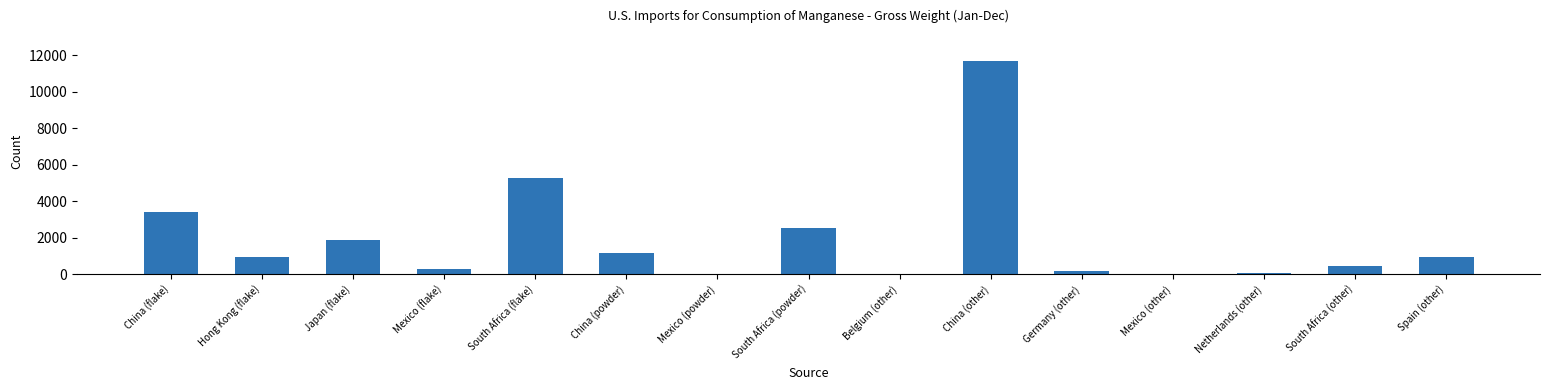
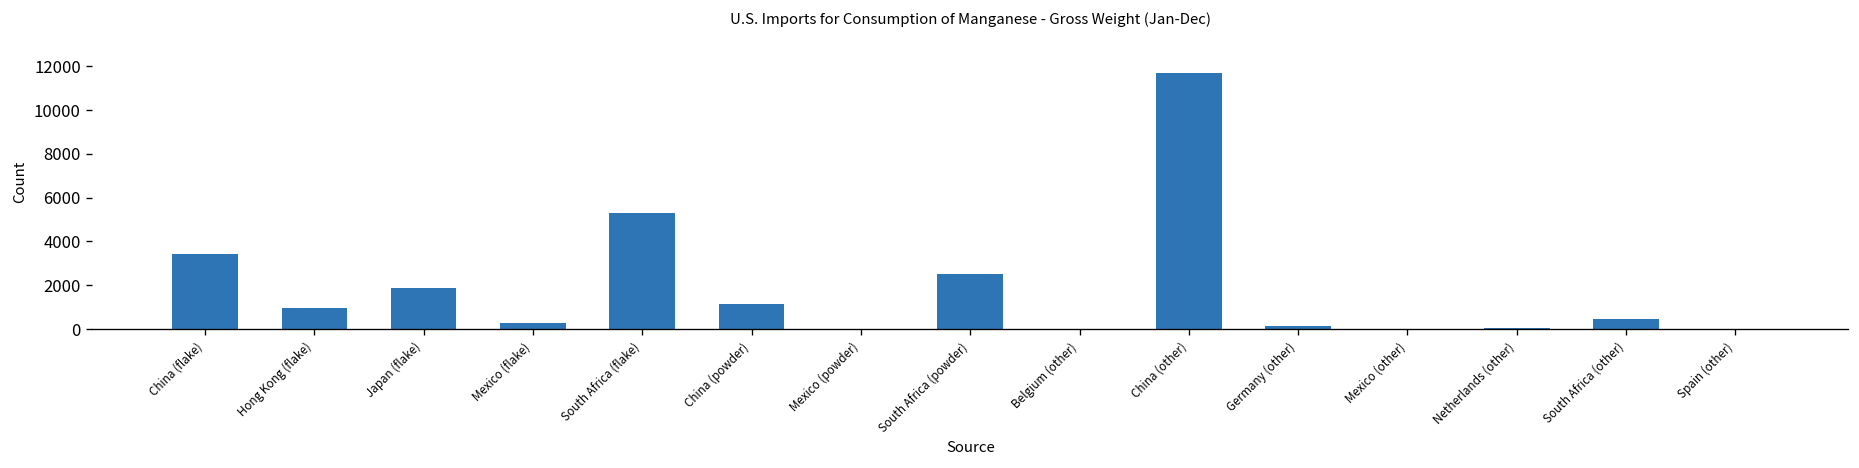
  {
    "China (flake)": 3400,
    "Hong Kong (flake)": 1000,
    "Japan (flake)": 1900,
    "Mexico (flake)": 300,
    "South Africa (flake)": 5300,
    "China (powder)": 1200,
    "South Africa (powder)": 2500,
    "China (other)": 11700,
    "Germany (other)": 200,
    "South Africa (other)": 400,
-   "Spain (other)": 900
+   "Spain (other)": 0
  }
